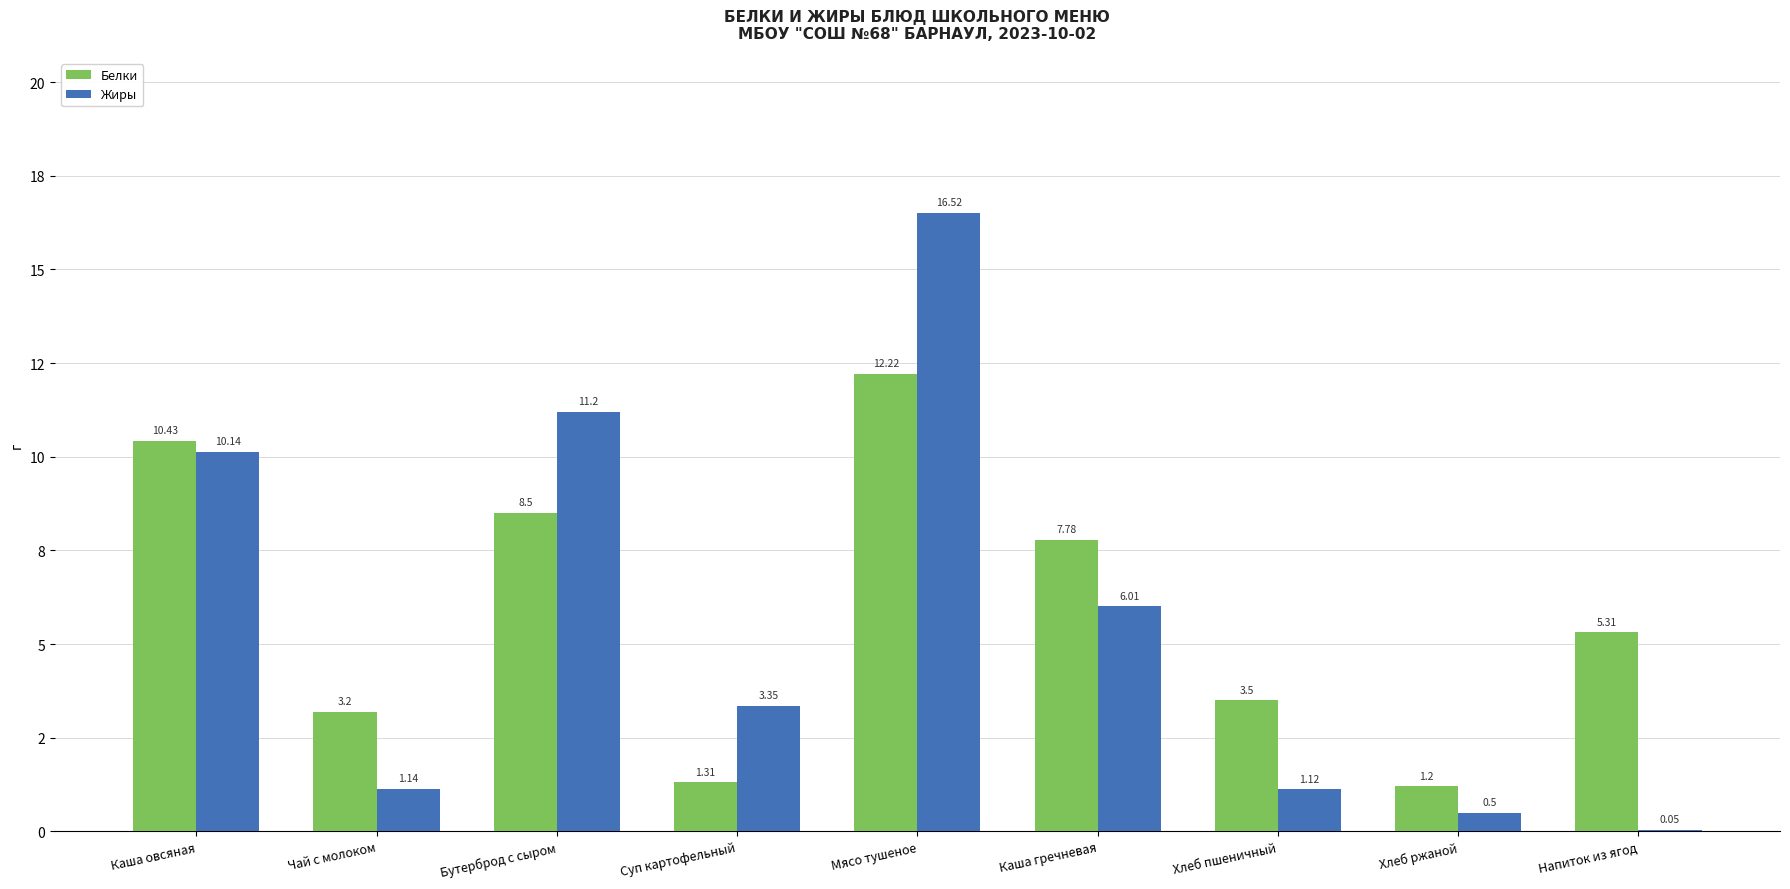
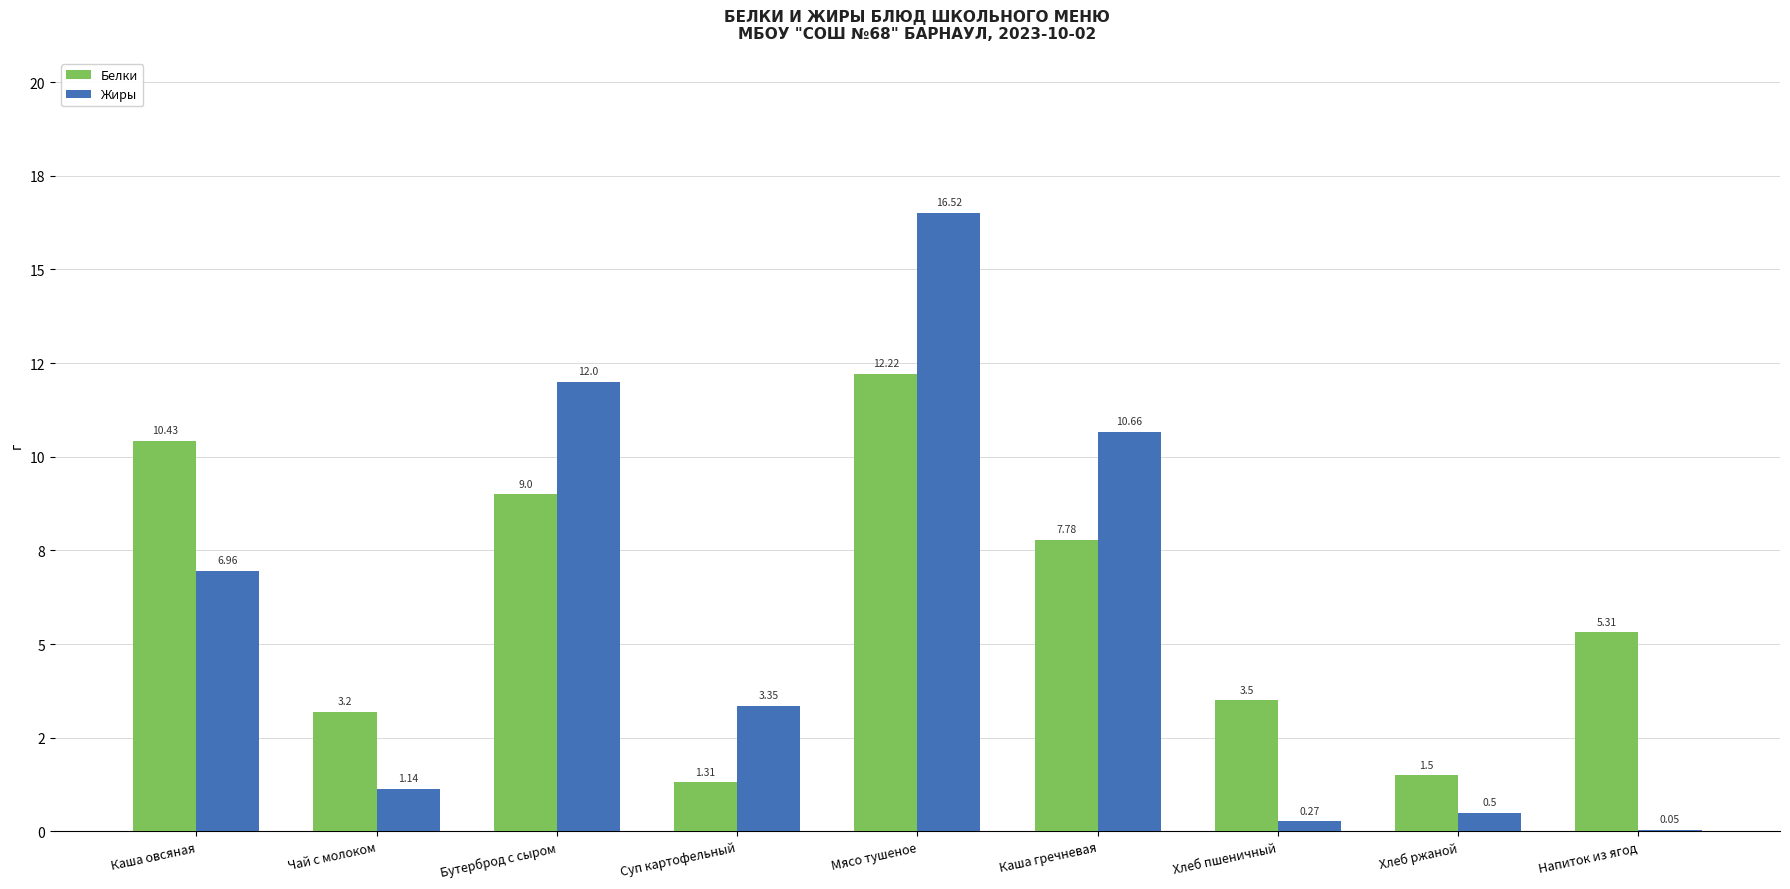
  {
    "Белки": {
      "Каша овсяная": 10.43,
      "Чай с молоком": 3.2,
-     "Бутерброд с сыром": 8.5,
+     "Бутерброд с сыром": 9.0,
      "Суп картофельный": 1.31,
      "Мясо тушеное": 12.22,
      "Каша гречневая": 7.78,
      "Хлеб пшеничный": 3.5,
-     "Хлеб ржаной": 1.2,
+     "Хлеб ржаной": 1.5,
      "Напиток из ягод": 5.31
    },
    "Жиры": {
-     "Каша овсяная": 10.14,
+     "Каша овсяная": 6.96,
      "Чай с молоком": 1.14,
-     "Бутерброд с сыром": 11.2,
+     "Бутерброд с сыром": 12.0,
      "Суп картофельный": 3.35,
      "Мясо тушеное": 16.52,
-     "Каша гречневая": 6.01,
-     "Хлеб пшеничный": 1.12,
+     "Каша гречневая": 10.66,
+     "Хлеб пшеничный": 0.27,
      "Хлеб ржаной": 0.5,
      "Напиток из ягод": 0.05
    }
  }
